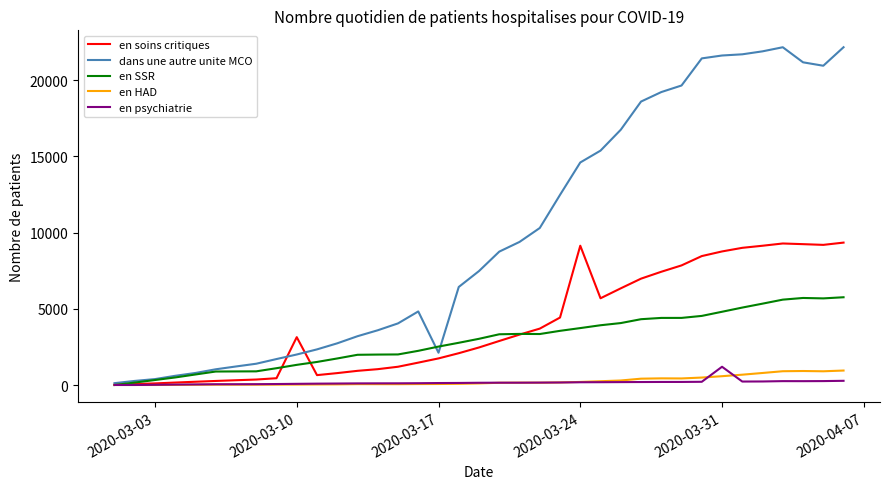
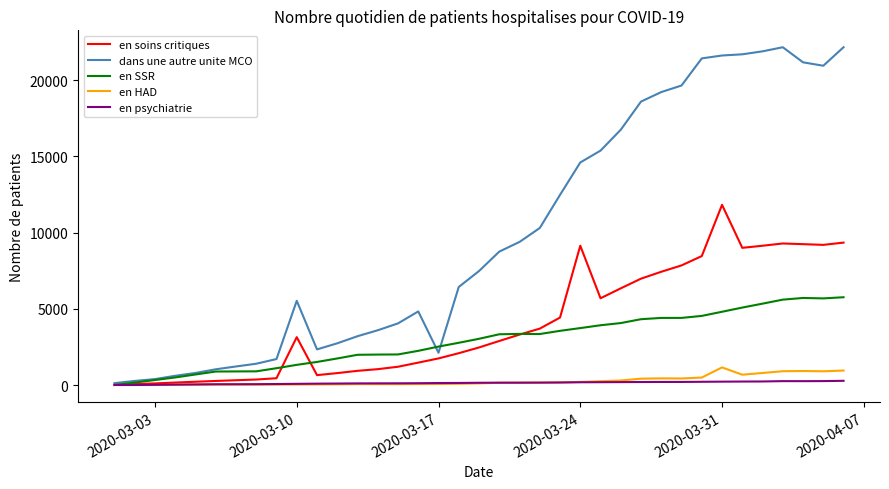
  {
    "en soins critiques": {
      "2020-03-10": 3100,
      "2020-03-17": 1700,
      "2020-03-24": 9100,
-     "2020-03-31": 8800
+     "2020-03-31": 11800
    },
    "dans une autre unite MCO": {
-     "2020-03-10": 2000,
+     "2020-03-10": 5500,
      "2020-03-17": 2100,
      "2020-03-24": 14600,
      "2020-03-31": 21600
    },
    "en SSR": {
      "2020-03-10": 1300,
      "2020-03-17": 2500,
      "2020-03-24": 3700,
      "2020-03-31": 4800
    },
    "en HAD": {
-     "2020-03-31": 600
+     "2020-03-31": 1200
    },
    "en psychiatrie": {
-     "2020-03-31": 1200
+     "2020-03-31": 200
    }
  }
